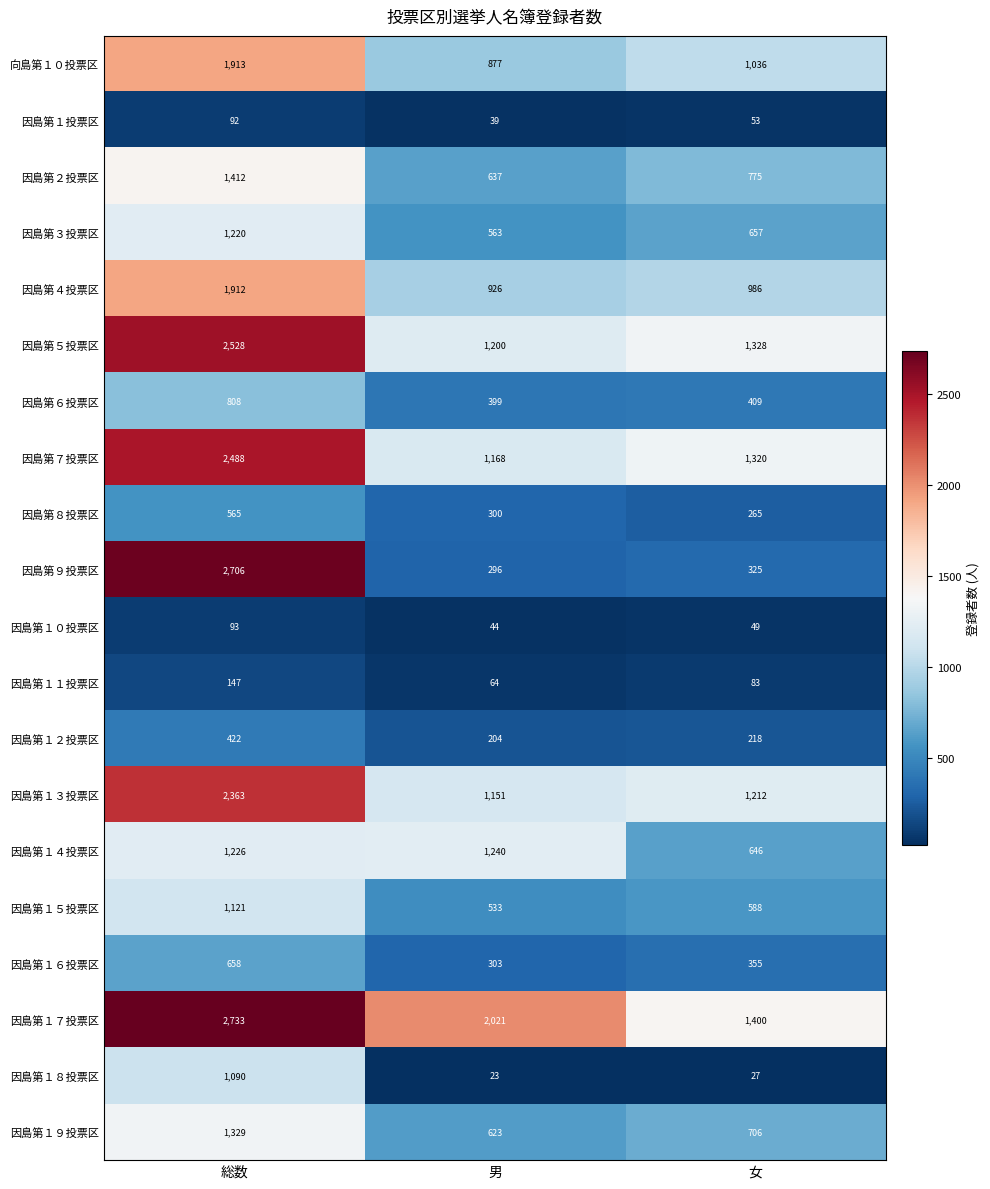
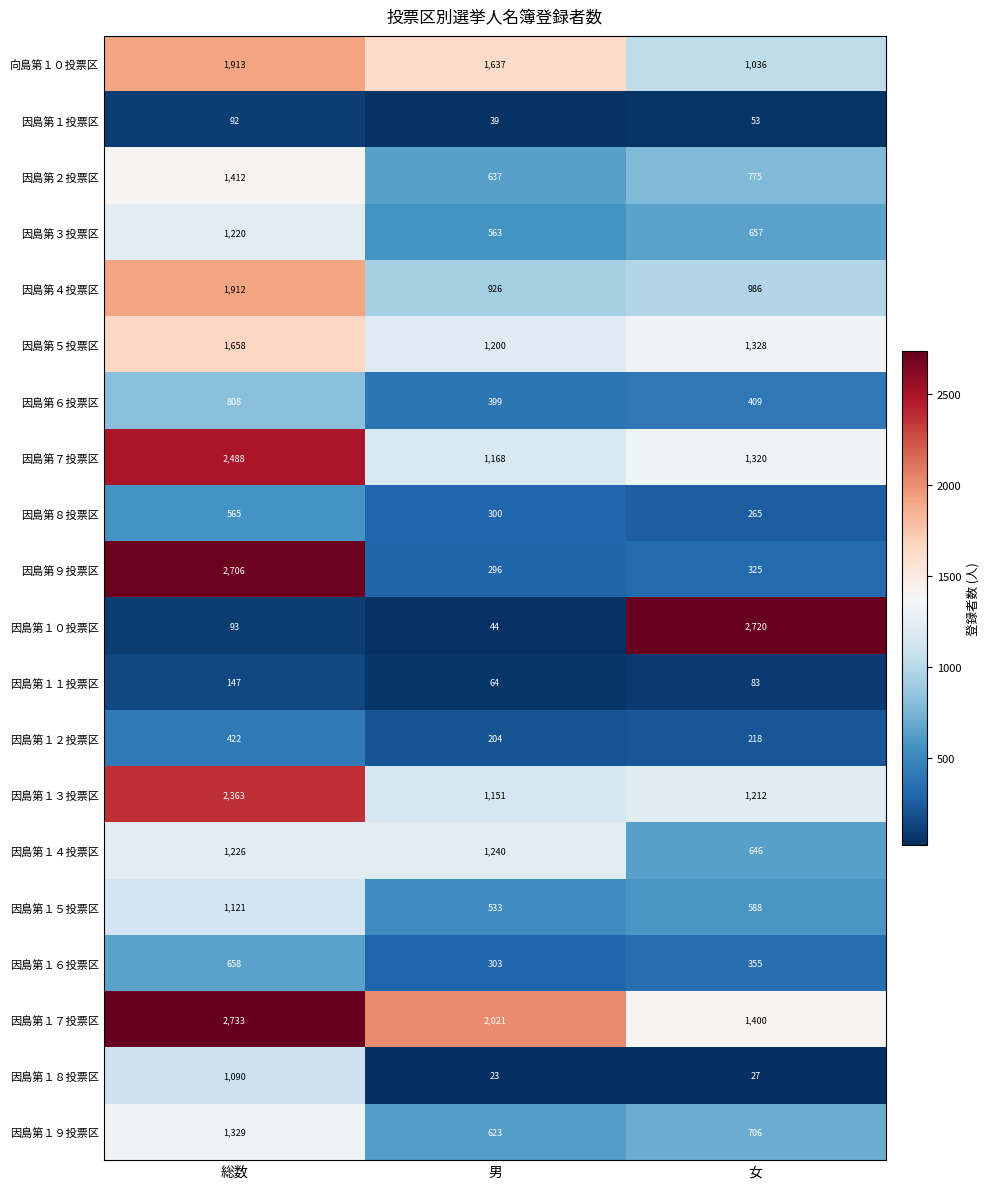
  {
    "向島第１０投票区": {
      "総数": "1,913",
-     "男": "877",
+     "男": "1,637",
      "女": "1,036"
    },
    "因島第１投票区": {
      "総数": "92",
      "男": "39",
      "女": "53"
    },
    "因島第２投票区": {
      "総数": "1,412",
      "男": "637",
      "女": "775"
    },
    "因島第３投票区": {
      "総数": "1,220",
      "男": "563",
      "女": "657"
    },
    "因島第４投票区": {
      "総数": "1,912",
      "男": "926",
      "女": "986"
    },
    "因島第５投票区": {
-     "総数": "2,528",
+     "総数": "1,658",
      "男": "1,200",
      "女": "1,328"
    },
    "因島第６投票区": {
      "総数": "808",
      "男": "399",
      "女": "409"
    },
    "因島第７投票区": {
      "総数": "2,488",
      "男": "1,168",
      "女": "1,320"
    },
    "因島第８投票区": {
      "総数": "565",
      "男": "300",
      "女": "265"
    },
    "因島第９投票区": {
      "総数": "2,706",
      "男": "296",
      "女": "325"
    },
    "因島第１０投票区": {
      "総数": "93",
      "男": "44",
-     "女": "49"
+     "女": "2,720"
    },
    "因島第１１投票区": {
      "総数": "147",
      "男": "64",
      "女": "83"
    },
    "因島第１２投票区": {
      "総数": "422",
      "男": "204",
      "女": "218"
    },
    "因島第１３投票区": {
      "総数": "2,363",
      "男": "1,151",
      "女": "1,212"
    },
    "因島第１４投票区": {
      "総数": "1,226",
      "男": "1,240",
      "女": "646"
    },
    "因島第１５投票区": {
      "総数": "1,121",
      "男": "533",
      "女": "588"
    },
    "因島第１６投票区": {
      "総数": "658",
      "男": "303",
      "女": "355"
    },
    "因島第１７投票区": {
      "総数": "2,733",
      "男": "2,021",
      "女": "1,400"
    },
    "因島第１８投票区": {
      "総数": "1,090",
      "男": "23",
      "女": "27"
    },
    "因島第１９投票区": {
      "総数": "1,329",
      "男": "623",
      "女": "706"
    }
  }
